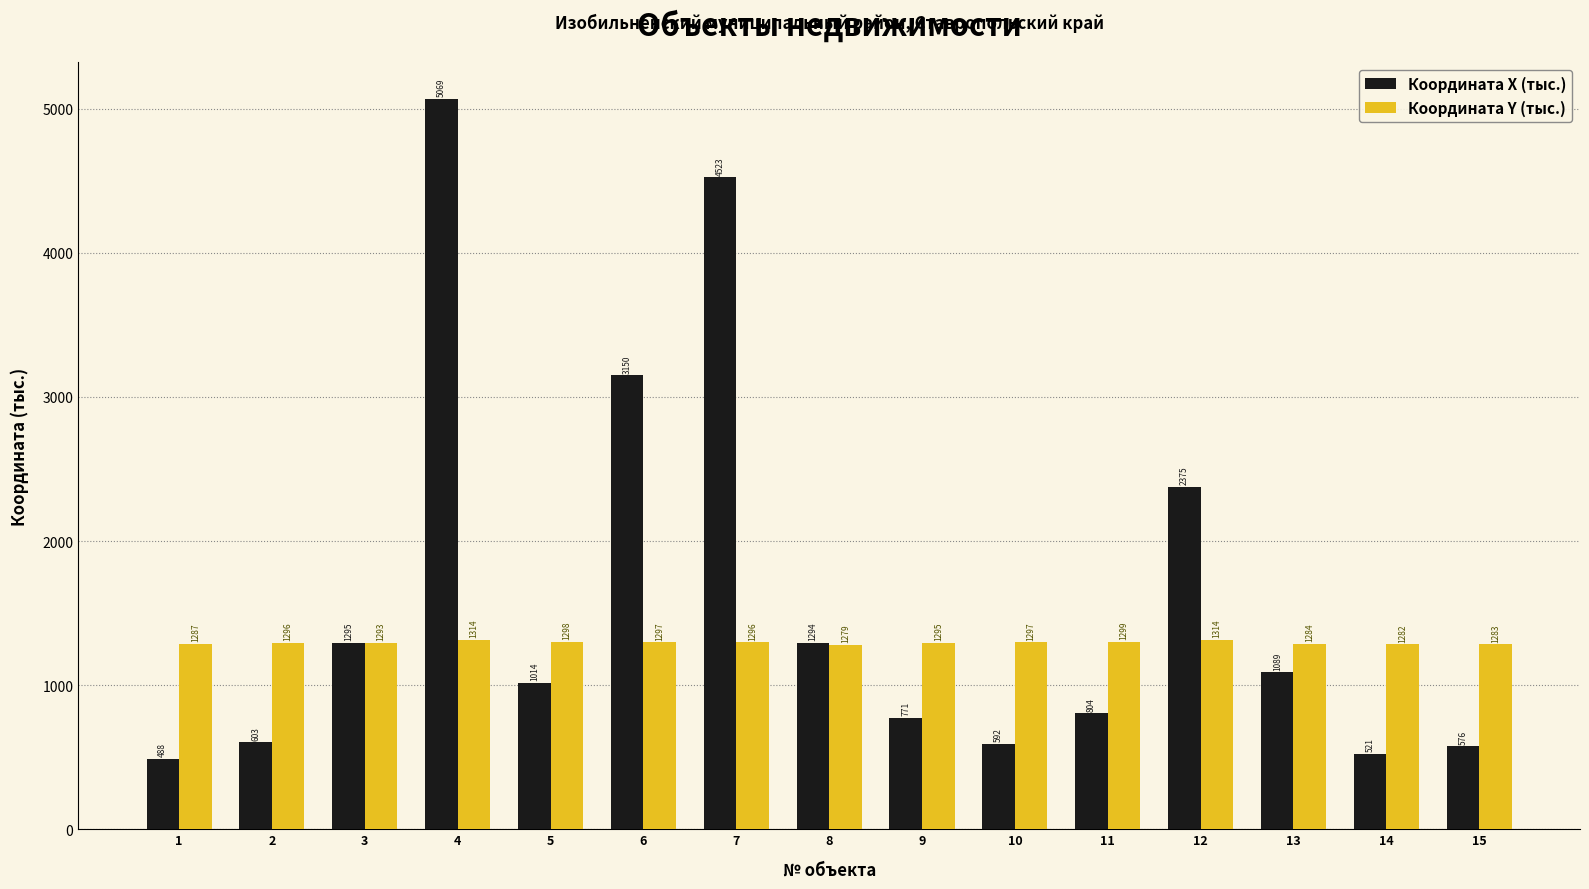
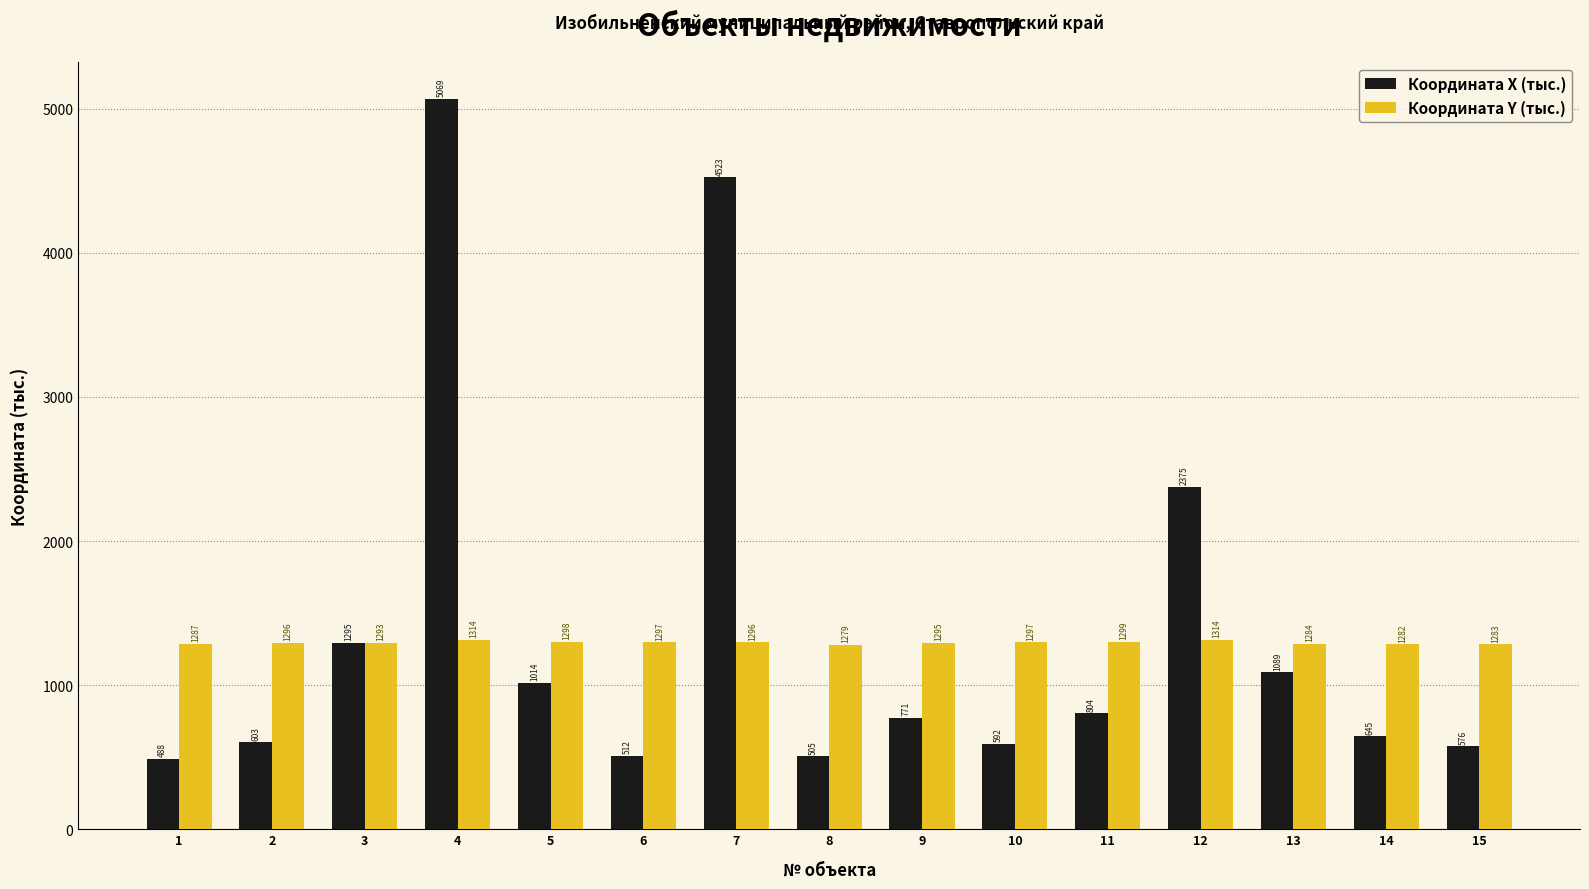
  {
    "Координата X (тыс.)": {
      "1": 488,
      "2": 603,
      "3": 1295,
      "4": 5069,
      "5": 1014,
-     "6": 3150,
+     "6": 512,
      "7": 4523,
-     "8": 1294,
+     "8": 505,
      "9": 771,
      "10": 592,
      "11": 804,
      "12": 2375,
      "13": 1089,
-     "14": 521,
+     "14": 645,
      "15": 576
    },
    "Координата Y (тыс.)": {
      "1": 1287,
      "2": 1296,
      "3": 1293,
      "4": 1314,
      "5": 1298,
      "6": 1297,
      "7": 1296,
      "8": 1279,
      "9": 1295,
      "10": 1297,
      "11": 1299,
      "12": 1314,
      "13": 1284,
      "14": 1282,
      "15": 1283
    }
  }
